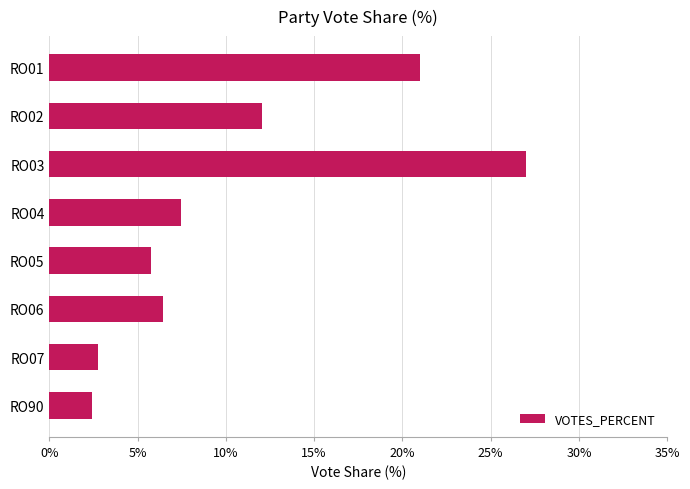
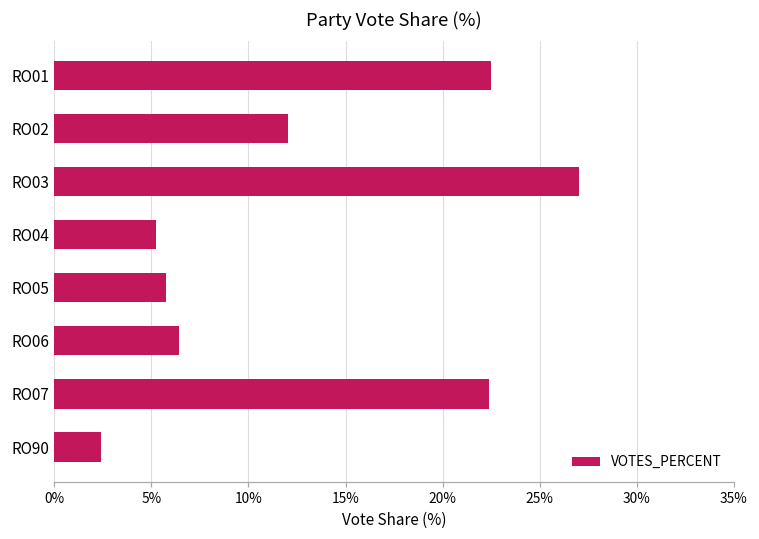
  {
-   "RO01": "21.0%",
+   "RO01": "22.5%",
    "RO02": "12.1%",
    "RO03": "27.0%",
-   "RO04": "7.5%",
+   "RO04": "5.3%",
    "RO05": "5.8%",
    "RO06": "6.4%",
-   "RO07": "2.7%",
+   "RO07": "22.4%",
    "RO90": "2.4%"
  }
